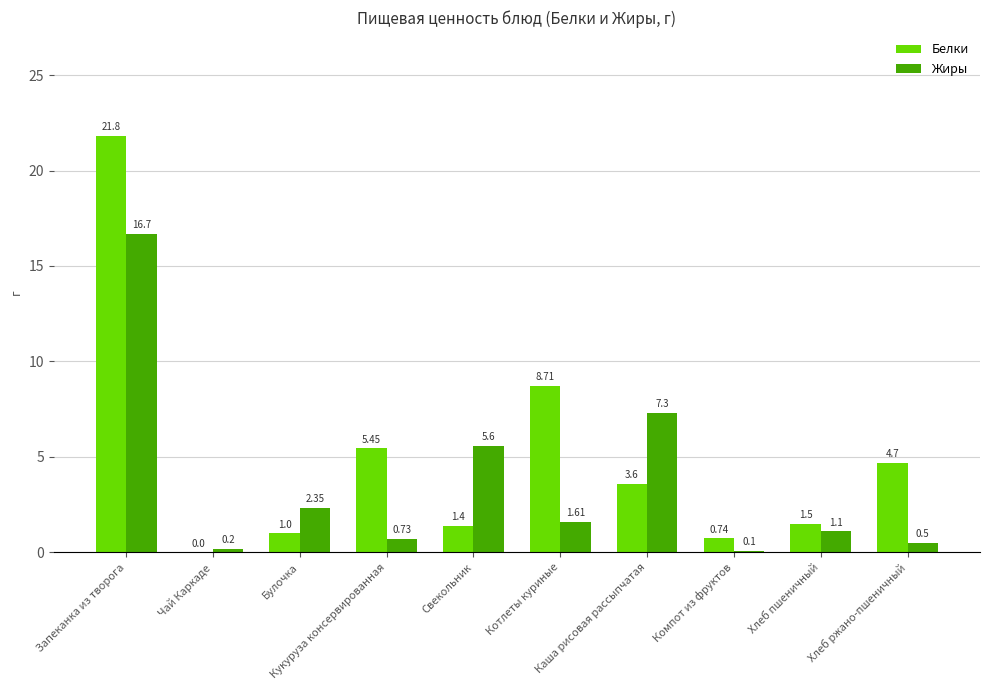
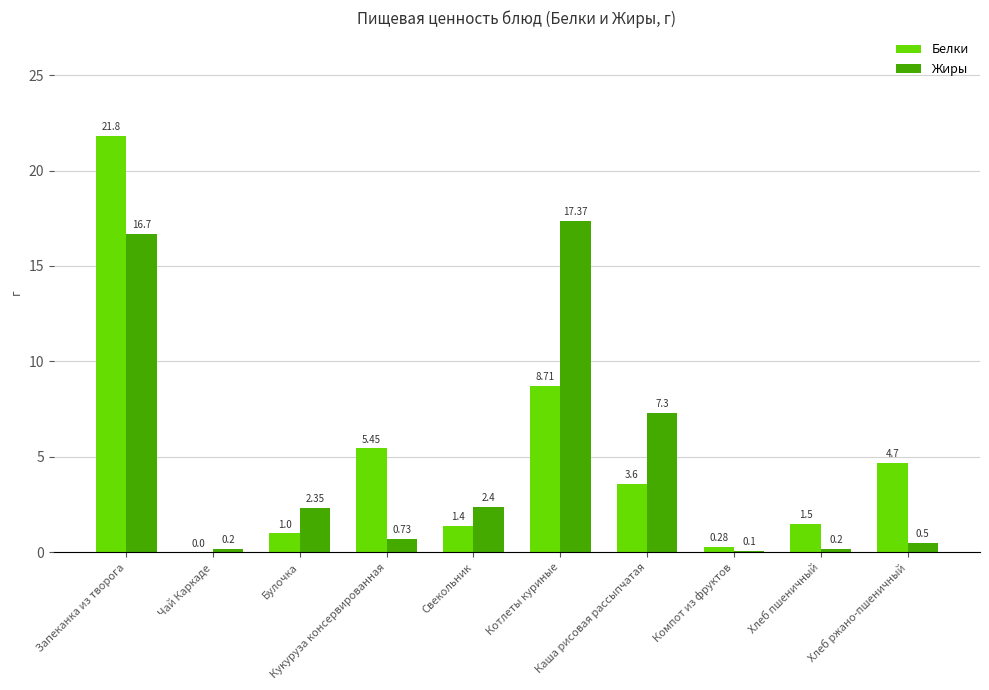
  {
    "Белки": {
      "Запеканка из творога": 21.8,
      "Чай Каркаде": 0.0,
      "Булочка": 1.0,
      "Кукуруза консервированная": 5.45,
      "Свекольник": 1.4,
      "Котлеты куриные": 8.71,
      "Каша рисовая рассыпчатая": 3.6,
-     "Компот из фруктов": 0.74,
+     "Компот из фруктов": 0.28,
      "Хлеб пшеничный": 1.5,
      "Хлеб ржано-пшеничный": 4.7
    },
    "Жиры": {
      "Запеканка из творога": 16.7,
      "Чай Каркаде": 0.2,
      "Булочка": 2.35,
      "Кукуруза консервированная": 0.73,
-     "Свекольник": 5.6,
-     "Котлеты куриные": 1.61,
+     "Свекольник": 2.4,
+     "Котлеты куриные": 17.37,
      "Каша рисовая рассыпчатая": 7.3,
      "Компот из фруктов": 0.1,
-     "Хлеб пшеничный": 1.1,
+     "Хлеб пшеничный": 0.2,
      "Хлеб ржано-пшеничный": 0.5
    }
  }
